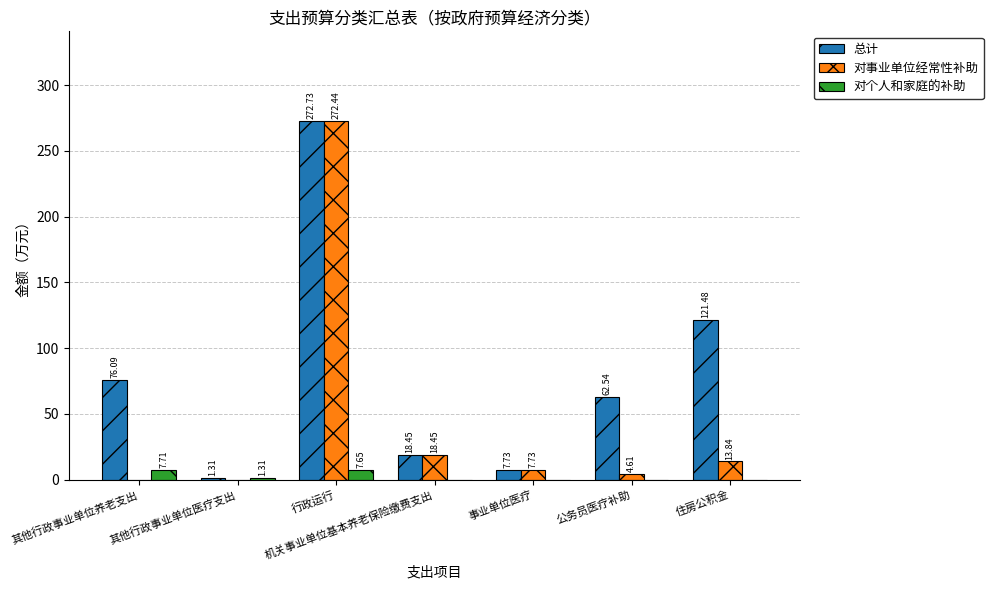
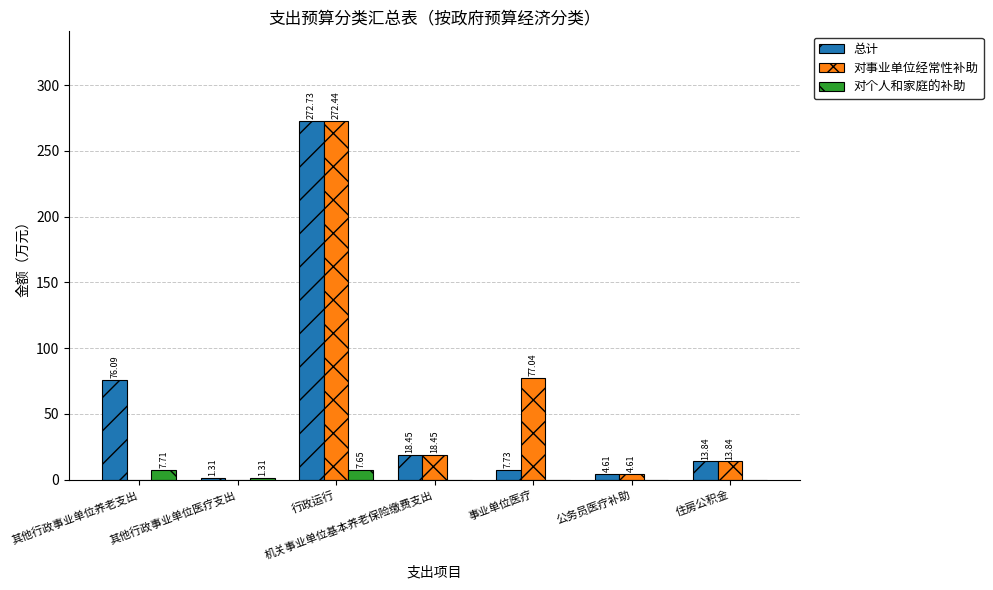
  {
    "总计": {
      "其他行政事业单位养老支出": 76.09,
      "其他行政事业单位医疗支出": 1.31,
      "行政运行": 272.73,
      "机关事业单位基本养老保险缴费支出": 18.45,
      "事业单位医疗": 7.73,
-     "公务员医疗补助": 62.54,
-     "住房公积金": 121.48
+     "公务员医疗补助": 4.61,
+     "住房公积金": 13.84
    },
    "对事业单位经常性补助": {
      "行政运行": 272.44,
      "机关事业单位基本养老保险缴费支出": 18.45,
-     "事业单位医疗": 7.73,
+     "事业单位医疗": 77.04,
      "公务员医疗补助": 4.61,
      "住房公积金": 13.84
    },
    "对个人和家庭的补助": {
      "其他行政事业单位养老支出": 7.71,
      "其他行政事业单位医疗支出": 1.31,
      "行政运行": 7.65
    }
  }
